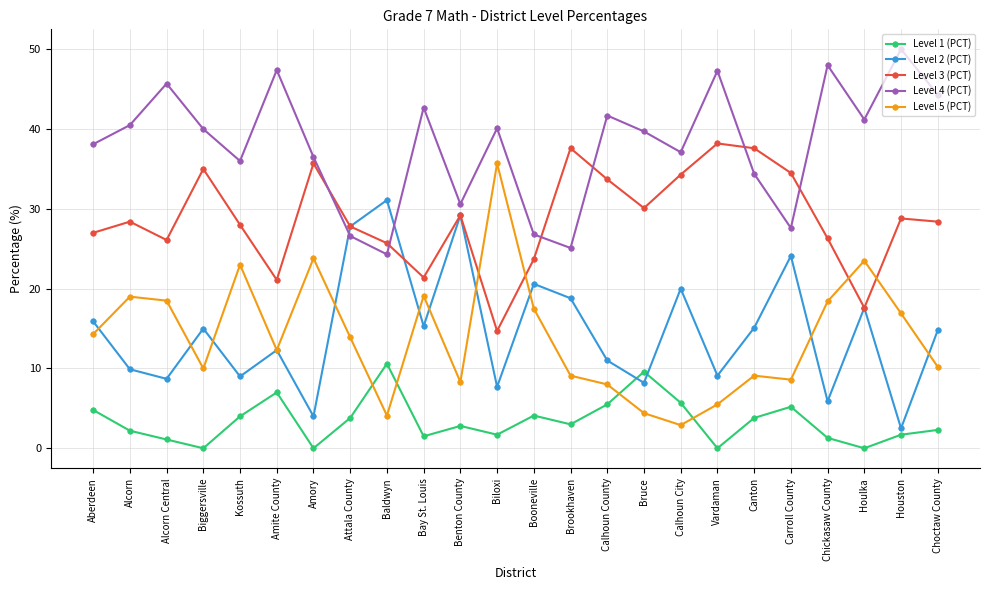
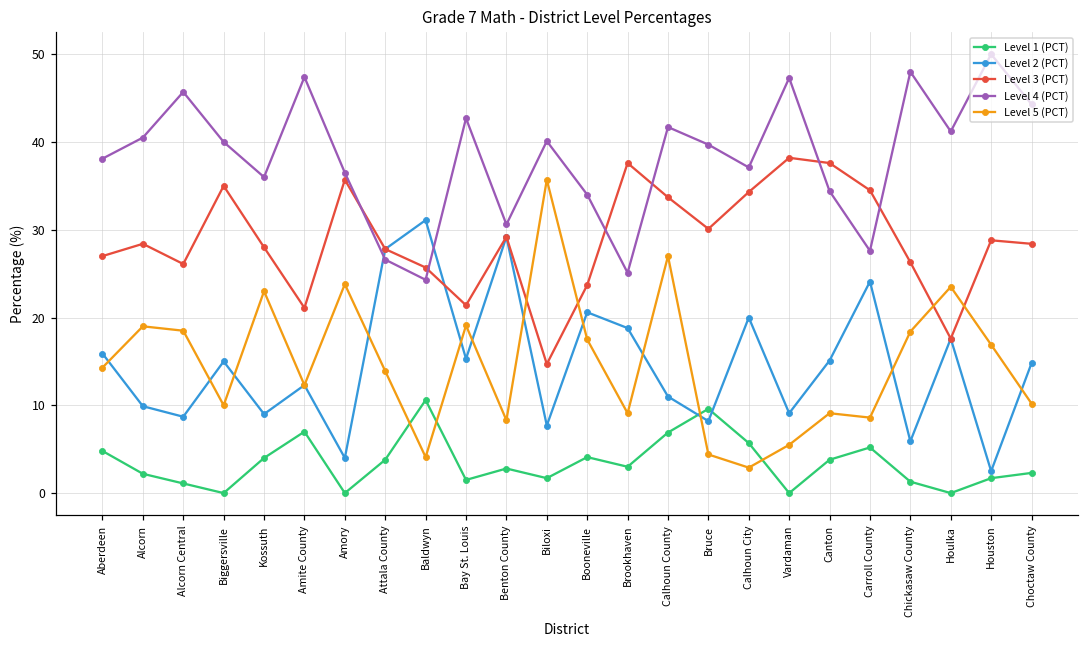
  {
    "Level 1 (PCT)": {
      "Aberdeen": 5,
      "Alcorn": 2,
      "Alcorn Central": 1,
      "Biggersville": 0,
      "Kossuth": 4,
      "Amite County": 7,
      "Amory": 0,
      "Attala County": 4,
      "Baldwyn": 11,
      "Bay St. Louis": 2,
      "Benton County": 3,
      "Biloxi": 2,
      "Booneville": 4,
      "Brookhaven": 3,
-     "Calhoun County": 6,
+     "Calhoun County": 7,
      "Bruce": 10,
      "Calhoun City": 6,
      "Vardaman": 0,
      "Canton": 4,
      "Carroll County": 5,
      "Chickasaw County": 1,
      "Houlka": 0,
      "Houston": 2,
      "Choctaw County": 2
    },
    "Level 2 (PCT)": {
      "Aberdeen": 16,
      "Alcorn": 10,
      "Alcorn Central": 9,
      "Biggersville": 15,
      "Kossuth": 9,
      "Amory": 4,
      "Baldwyn": 31,
      "Bay St. Louis": 15,
      "Biloxi": 8,
      "Booneville": 21,
      "Brookhaven": 19,
      "Calhoun County": 11,
      "Bruce": 8,
      "Calhoun City": 20,
      "Vardaman": 9,
      "Canton": 15,
      "Carroll County": 24,
      "Chickasaw County": 6,
      "Houston": 3,
      "Choctaw County": 15
    },
    "Level 3 (PCT)": {
      "Aberdeen": 27,
      "Alcorn": 28,
      "Alcorn Central": 26,
      "Biggersville": 35,
      "Kossuth": 28,
      "Amite County": 21,
      "Amory": 36,
      "Baldwyn": 26,
      "Bay St. Louis": 21,
      "Biloxi": 15,
      "Booneville": 24,
      "Brookhaven": 38,
      "Calhoun County": 34,
      "Bruce": 30,
      "Calhoun City": 34,
      "Vardaman": 38,
      "Canton": 38,
      "Carroll County": 35,
      "Chickasaw County": 26,
      "Houston": 29,
      "Choctaw County": 28
    },
    "Level 4 (PCT)": {
      "Aberdeen": 38,
      "Alcorn": 41,
      "Alcorn Central": 46,
      "Biggersville": 40,
      "Kossuth": 36,
      "Amite County": 47,
      "Amory": 37,
      "Attala County": 27,
      "Baldwyn": 24,
      "Bay St. Louis": 43,
      "Benton County": 31,
      "Biloxi": 40,
-     "Booneville": 27,
+     "Booneville": 34,
      "Brookhaven": 25,
      "Calhoun County": 42,
      "Bruce": 40,
      "Calhoun City": 37,
      "Vardaman": 47,
      "Canton": 34,
      "Carroll County": 28,
      "Chickasaw County": 48,
      "Houlka": 41
    },
    "Level 5 (PCT)": {
      "Aberdeen": 14,
      "Alcorn": 19,
      "Alcorn Central": 19,
      "Biggersville": 10,
      "Kossuth": 23,
      "Amory": 24,
      "Attala County": 14,
      "Baldwyn": 4,
      "Bay St. Louis": 19,
      "Benton County": 8,
      "Biloxi": 36,
      "Booneville": 18,
      "Brookhaven": 9,
-     "Calhoun County": 8,
+     "Calhoun County": 27,
      "Bruce": 4,
      "Calhoun City": 3,
      "Vardaman": 6,
      "Canton": 9,
      "Carroll County": 9,
      "Chickasaw County": 18,
      "Houlka": 24,
      "Houston": 17,
      "Choctaw County": 10
    }
  }
